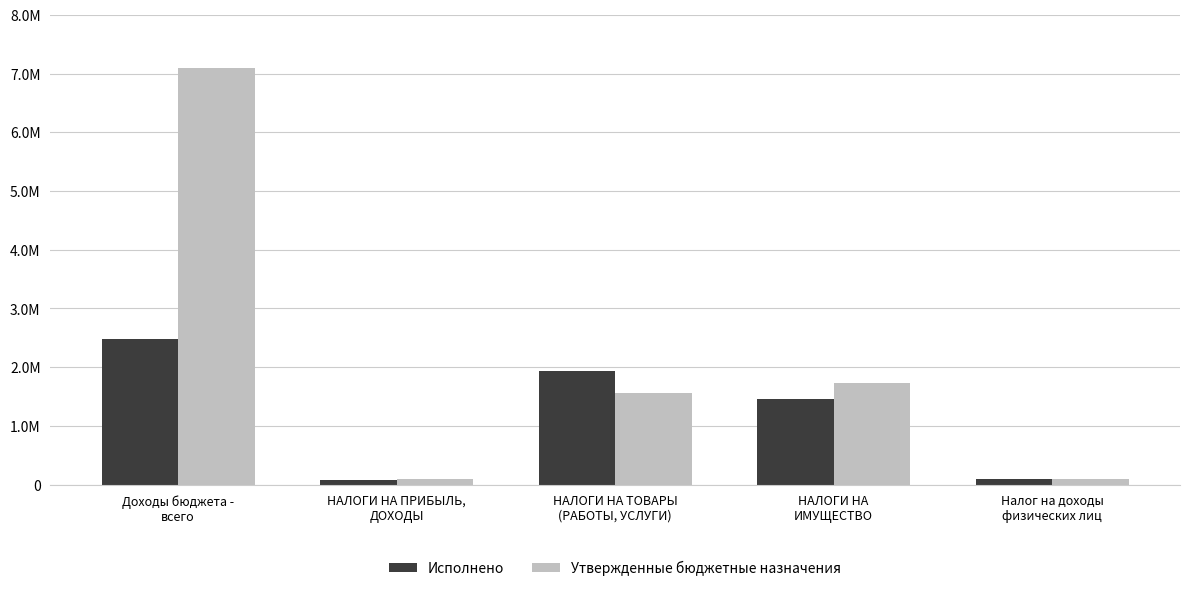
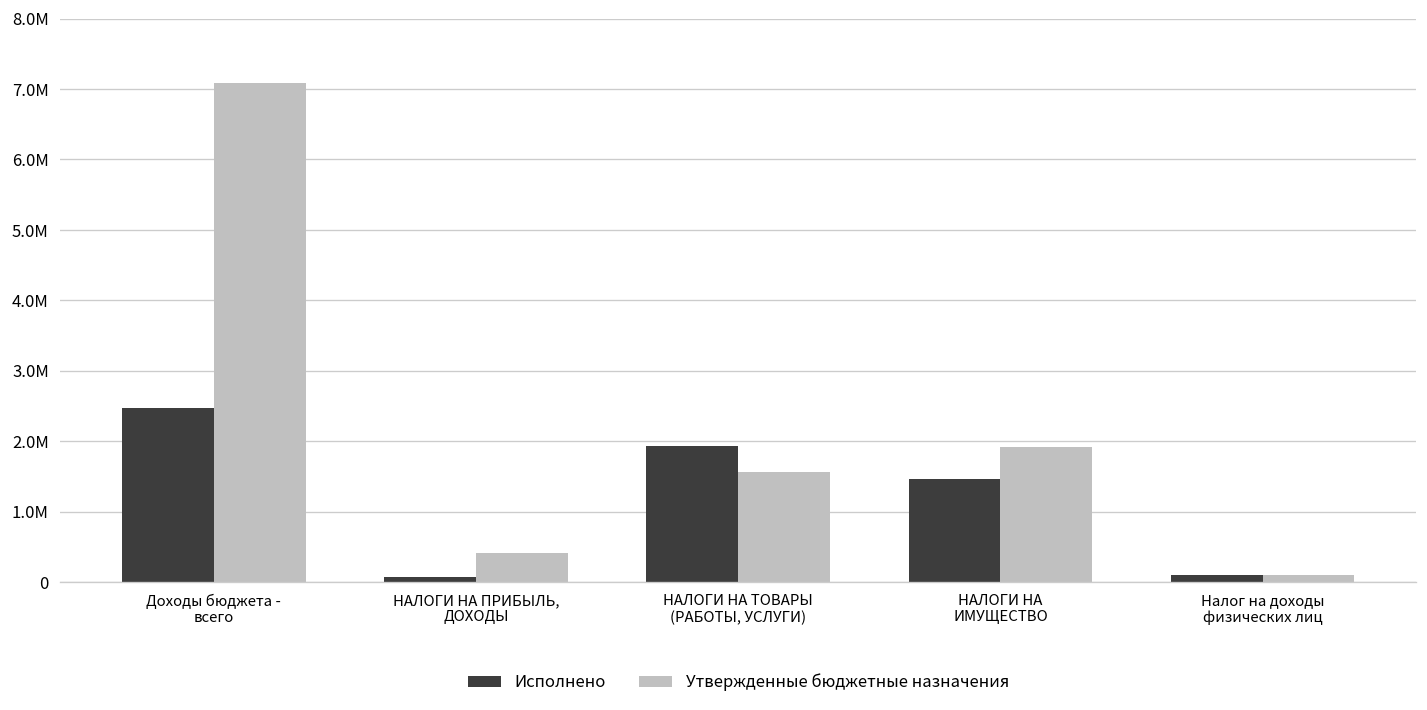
  {
    "Исполнено": {
      "Доходы бюджета - всего": 2500000,
      "НАЛОГИ НА ПРИБЫЛЬ, ДОХОДЫ": 100000,
      "НАЛОГИ НА ТОВАРЫ (РАБОТЫ, УСЛУГИ)": 1900000,
      "НАЛОГИ НА ИМУЩЕСТВО": 1500000,
      "Налог на доходы физических лиц": 100000
    },
    "Утвержденные бюджетные назначения": {
      "Доходы бюджета - всего": 7100000,
-     "НАЛОГИ НА ПРИБЫЛЬ, ДОХОДЫ": 100000,
+     "НАЛОГИ НА ПРИБЫЛЬ, ДОХОДЫ": 400000,
      "НАЛОГИ НА ТОВАРЫ (РАБОТЫ, УСЛУГИ)": 1600000,
-     "НАЛОГИ НА ИМУЩЕСТВО": 1700000,
+     "НАЛОГИ НА ИМУЩЕСТВО": 1900000,
      "Налог на доходы физических лиц": 100000
    }
  }
